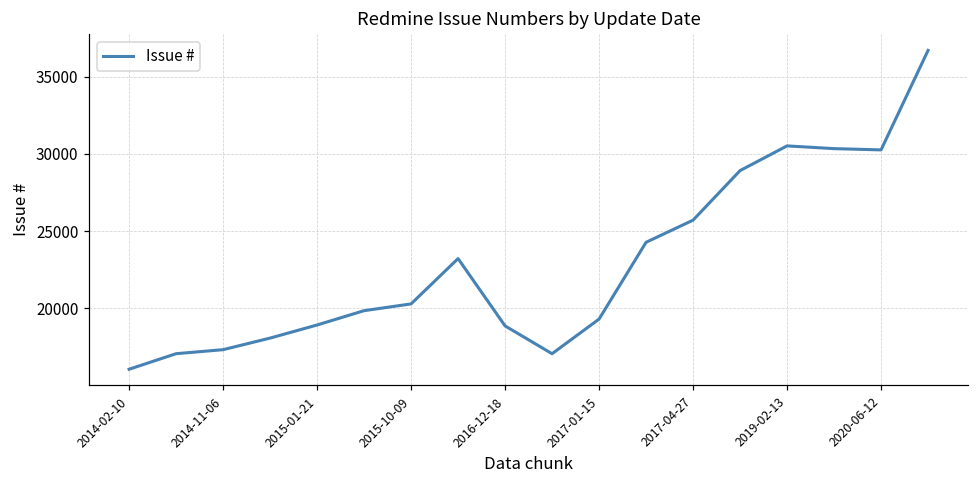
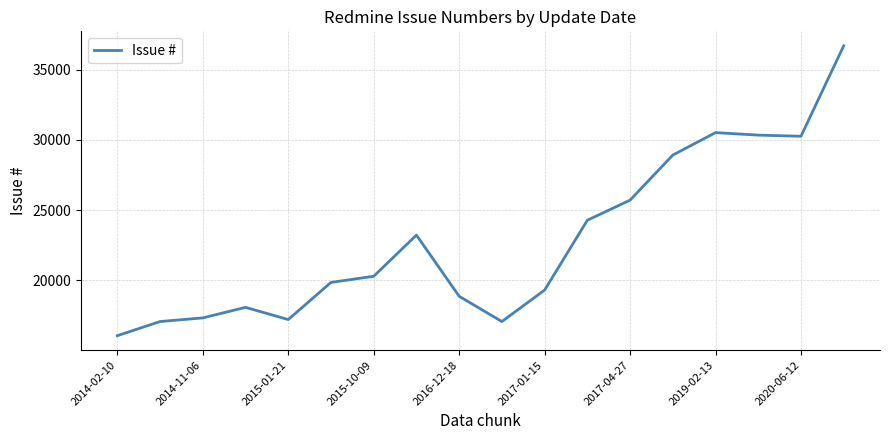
  {
-   "2015-01-21": 18900,
+   "2015-01-21": 17200,
    "2017-04-27": 25700,
    "2020-06-12": 30300
  }
